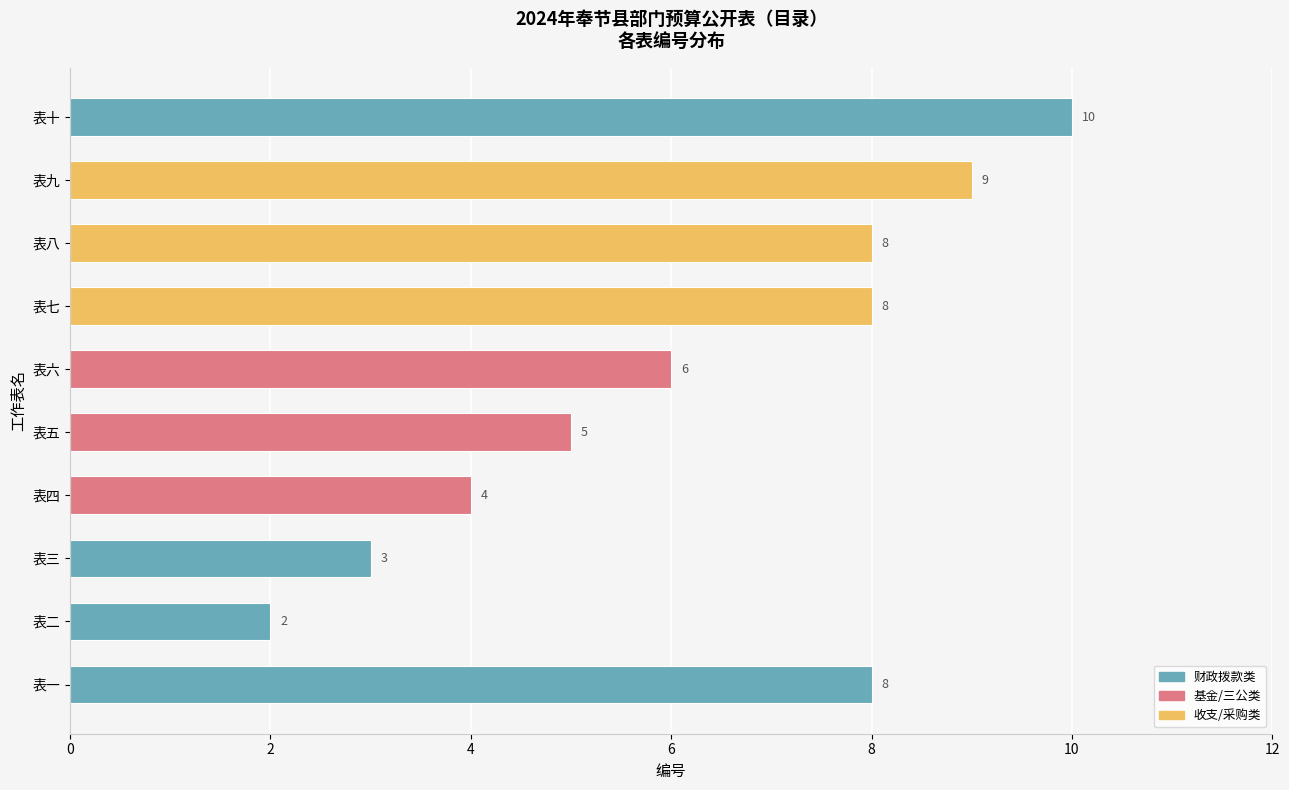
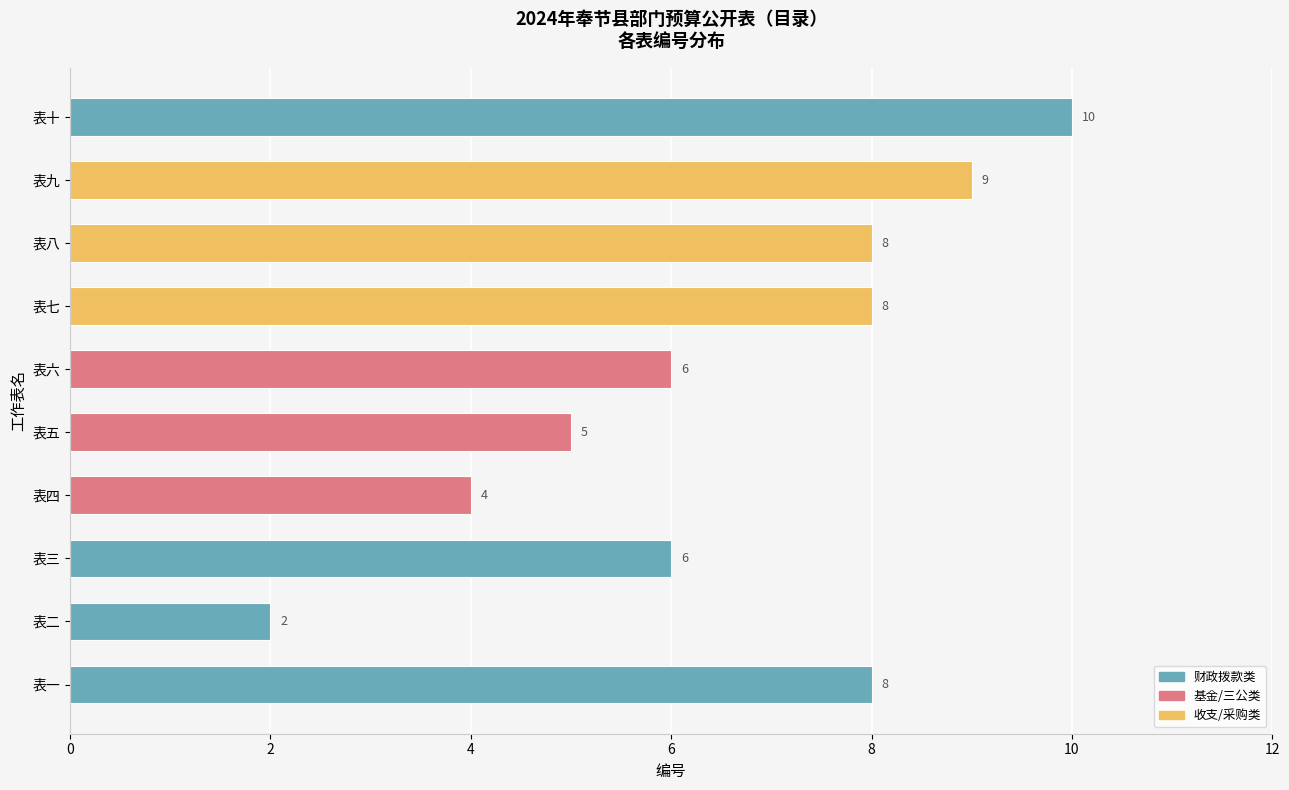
  {
    "表十": 10,
    "表九": 9,
    "表八": 8,
    "表七": 8,
    "表六": 6,
    "表五": 5,
    "表四": 4,
-   "表三": 3,
+   "表三": 6,
    "表二": 2,
    "表一": 8
  }
